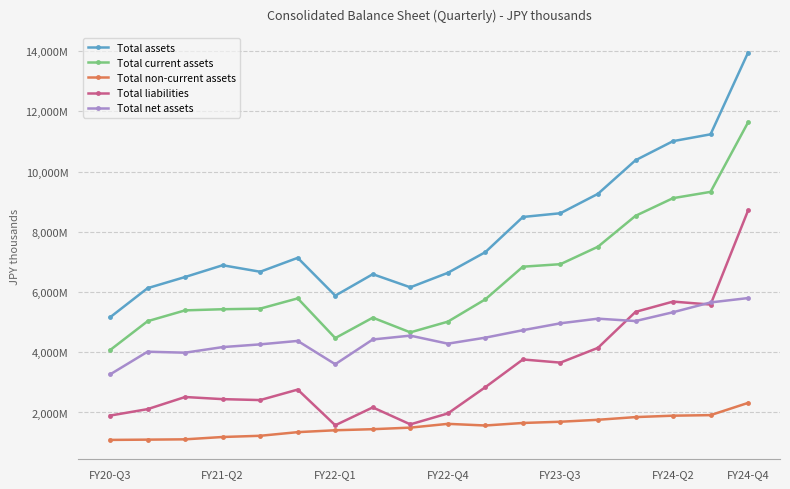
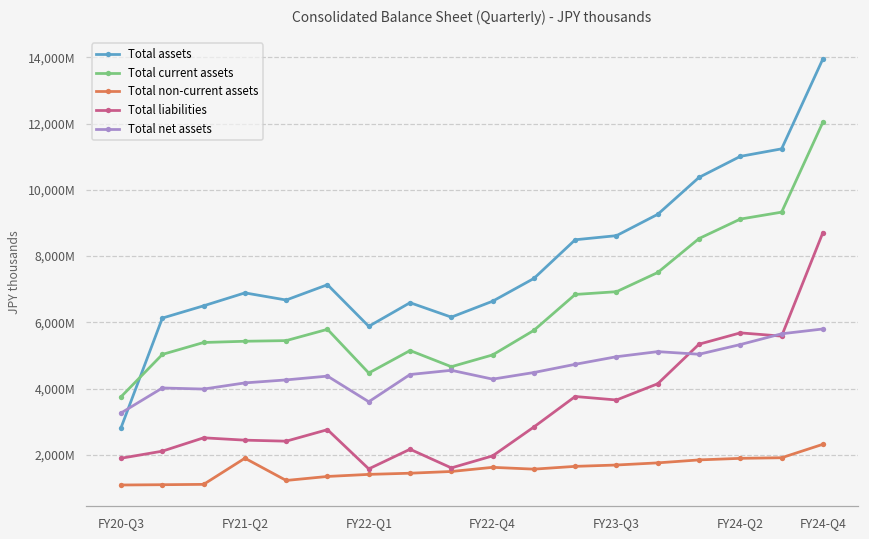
  {
    "Total assets": {
-     "FY20-Q3": "5,200,000,000",
+     "FY20-Q3": "2,800,000,000",
      "FY21-Q2": "6,900,000,000",
      "FY22-Q1": "5,900,000,000",
      "FY22-Q4": "6,600,000,000",
      "FY23-Q3": "8,600,000,000",
      "FY24-Q2": "11,000,000,000",
      "FY24-Q4": "14,000,000,000"
    },
    "Total current assets": {
-     "FY20-Q3": "4,100,000,000",
+     "FY20-Q3": "3,800,000,000",
      "FY21-Q2": "5,400,000,000",
      "FY22-Q1": "4,500,000,000",
      "FY22-Q4": "5,000,000,000",
      "FY23-Q3": "6,900,000,000",
      "FY24-Q2": "9,100,000,000",
-     "FY24-Q4": "11,600,000,000"
+     "FY24-Q4": "12,000,000,000"
    },
    "Total non-current assets": {
      "FY20-Q3": "1,100,000,000",
-     "FY21-Q2": "1,200,000,000",
+     "FY21-Q2": "1,900,000,000",
      "FY22-Q1": "1,400,000,000",
      "FY22-Q4": "1,600,000,000",
      "FY23-Q3": "1,700,000,000",
      "FY24-Q2": "1,900,000,000",
      "FY24-Q4": "2,300,000,000"
    },
    "Total liabilities": {
      "FY20-Q3": "1,900,000,000",
      "FY21-Q2": "2,400,000,000",
      "FY22-Q1": "1,600,000,000",
      "FY22-Q4": "2,000,000,000",
      "FY23-Q3": "3,700,000,000",
      "FY24-Q2": "5,700,000,000",
      "FY24-Q4": "8,700,000,000"
    },
    "Total net assets": {
      "FY20-Q3": "3,300,000,000",
      "FY21-Q2": "4,200,000,000",
      "FY22-Q1": "3,600,000,000",
      "FY22-Q4": "4,300,000,000",
      "FY23-Q3": "5,000,000,000",
      "FY24-Q2": "5,300,000,000",
      "FY24-Q4": "5,800,000,000"
    }
  }
